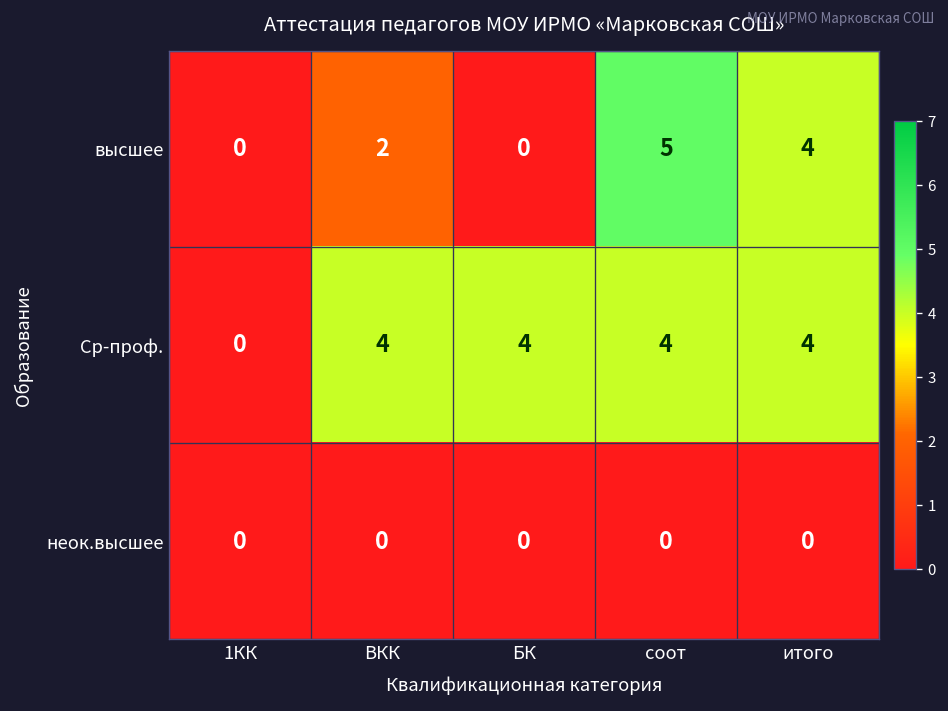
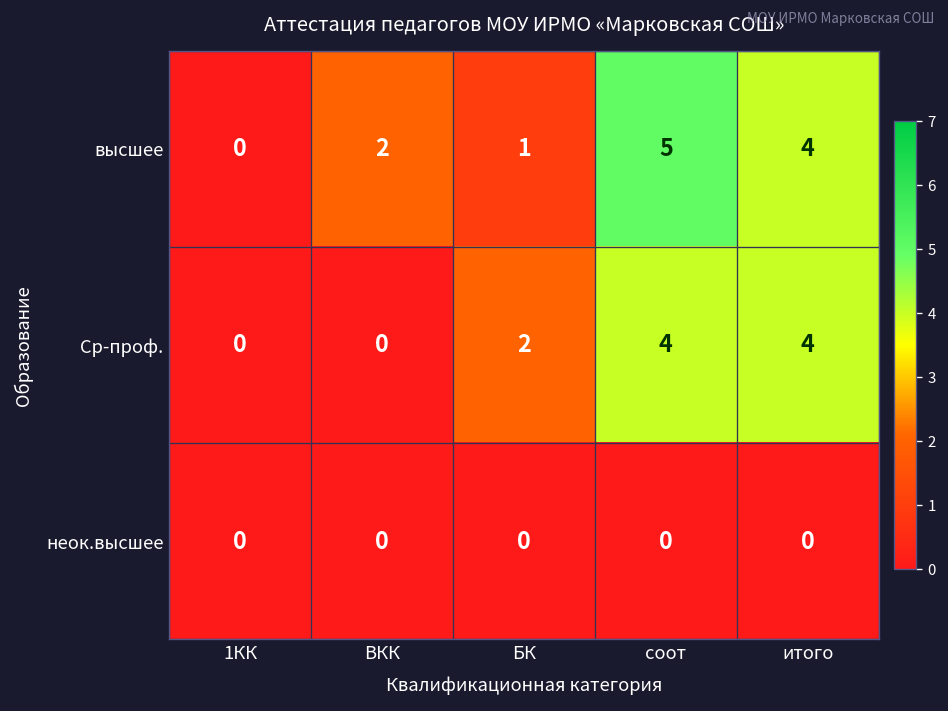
  {
    "высшее": {
      "1КК": 0,
      "ВКК": 2,
-     "БК": 0,
+     "БК": 1,
      "соот": 5,
      "итого": 4
    },
    "Ср-проф.": {
      "1КК": 0,
-     "ВКК": 4,
-     "БК": 4,
+     "ВКК": 0,
+     "БК": 2,
      "соот": 4,
      "итого": 4
    },
    "неок.высшее": {
      "1КК": 0,
      "ВКК": 0,
      "БК": 0,
      "соот": 0,
      "итого": 0
    }
  }
